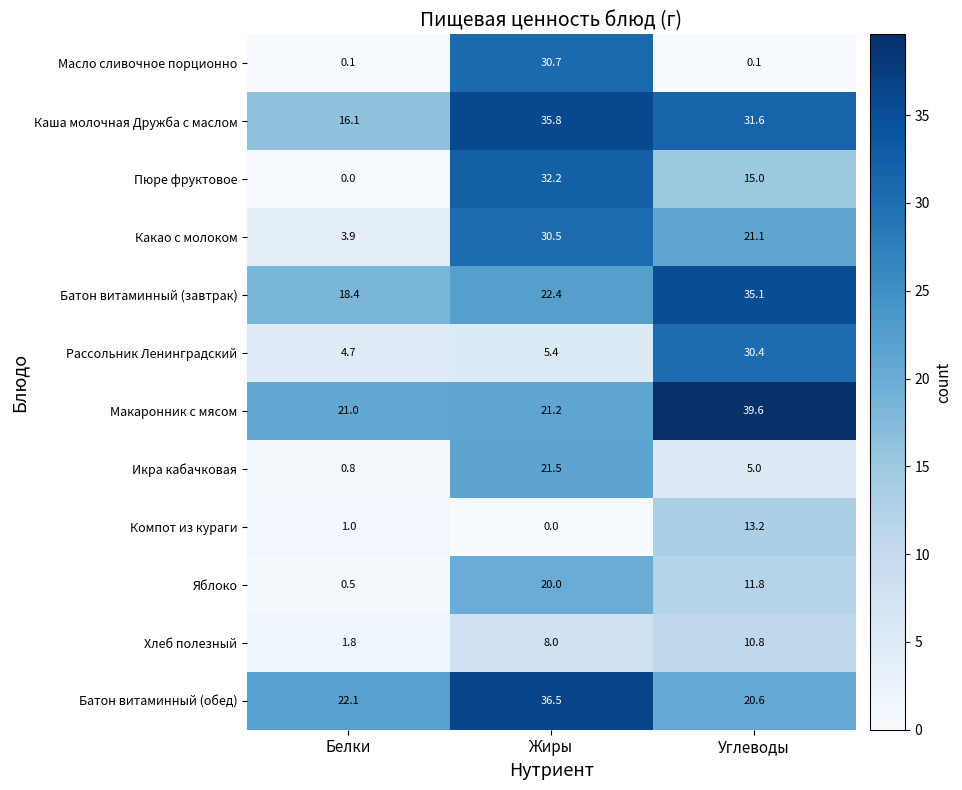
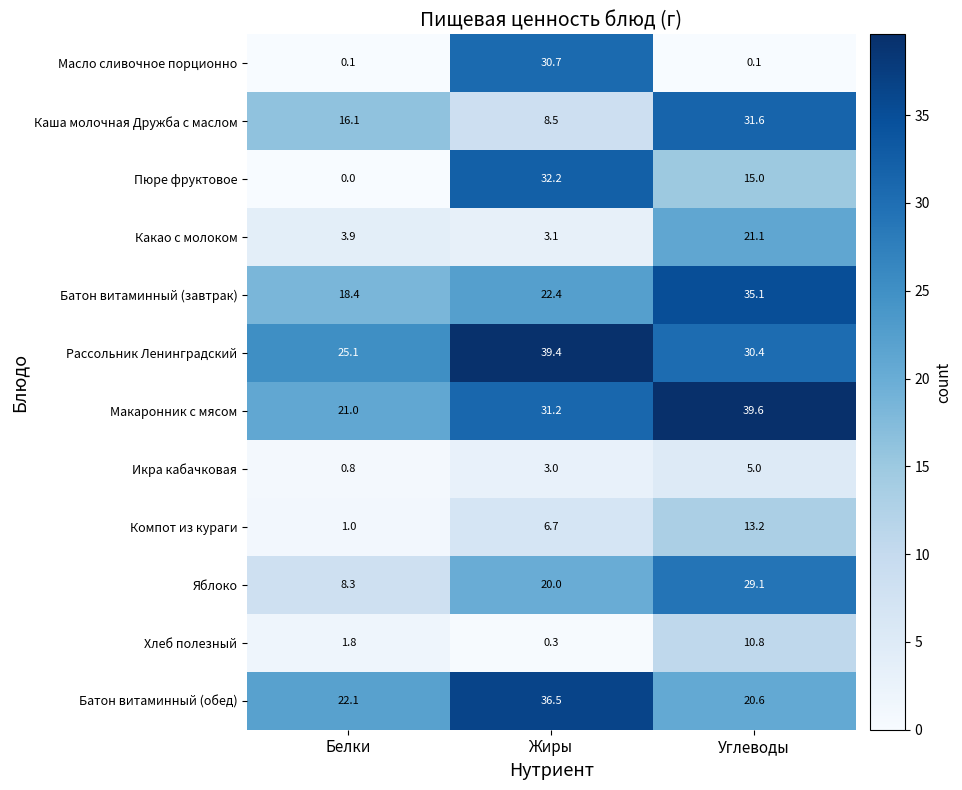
  {
    "Масло сливочное порционно": {
      "Белки": 0.1,
      "Жиры": 30.7,
      "Углеводы": 0.1
    },
    "Каша молочная Дружба с маслом": {
      "Белки": 16.1,
-     "Жиры": 35.8,
+     "Жиры": 8.5,
      "Углеводы": 31.6
    },
    "Пюре фруктовое": {
      "Белки": 0.0,
      "Жиры": 32.2,
      "Углеводы": 15.0
    },
    "Какао с молоком": {
      "Белки": 3.9,
-     "Жиры": 30.5,
+     "Жиры": 3.1,
      "Углеводы": 21.1
    },
    "Батон витаминный (завтрак)": {
      "Белки": 18.4,
      "Жиры": 22.4,
      "Углеводы": 35.1
    },
    "Рассольник Ленинградский": {
-     "Белки": 4.7,
-     "Жиры": 5.4,
+     "Белки": 25.1,
+     "Жиры": 39.4,
      "Углеводы": 30.4
    },
    "Макаронник с мясом": {
      "Белки": 21.0,
-     "Жиры": 21.2,
+     "Жиры": 31.2,
      "Углеводы": 39.6
    },
    "Икра кабачковая": {
      "Белки": 0.8,
-     "Жиры": 21.5,
+     "Жиры": 3.0,
      "Углеводы": 5.0
    },
    "Компот из кураги": {
      "Белки": 1.0,
-     "Жиры": 0.0,
+     "Жиры": 6.7,
      "Углеводы": 13.2
    },
    "Яблоко": {
-     "Белки": 0.5,
+     "Белки": 8.3,
      "Жиры": 20.0,
-     "Углеводы": 11.8
+     "Углеводы": 29.1
    },
    "Хлеб полезный": {
      "Белки": 1.8,
-     "Жиры": 8.0,
+     "Жиры": 0.3,
      "Углеводы": 10.8
    },
    "Батон витаминный (обед)": {
      "Белки": 22.1,
      "Жиры": 36.5,
      "Углеводы": 20.6
    }
  }
